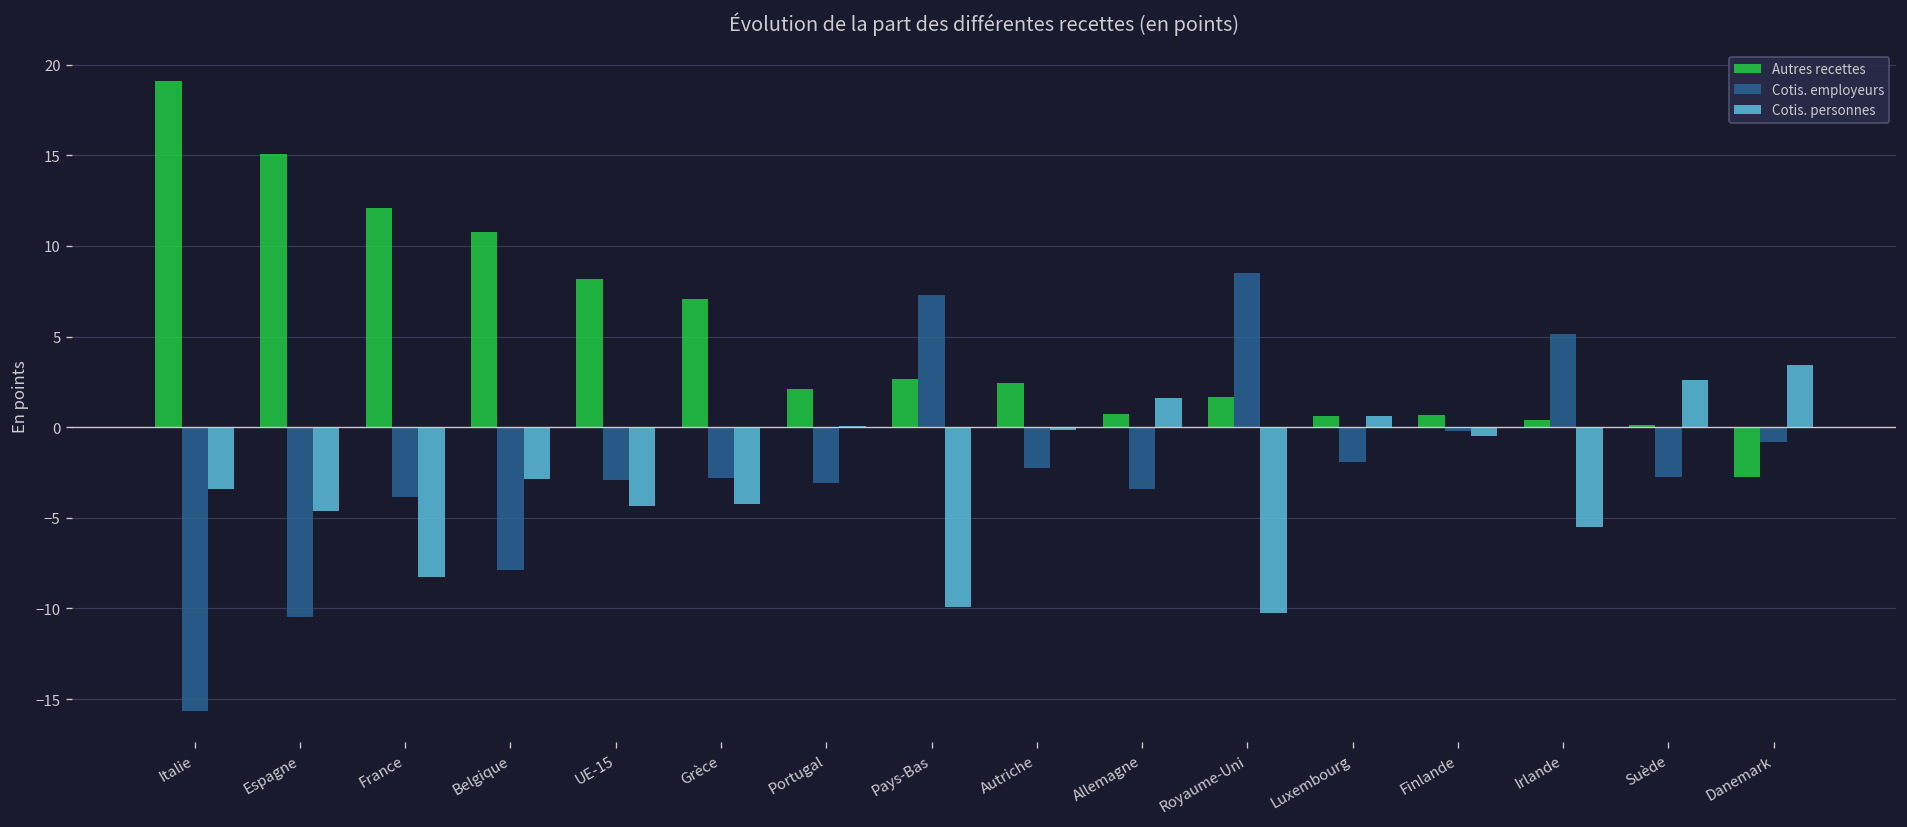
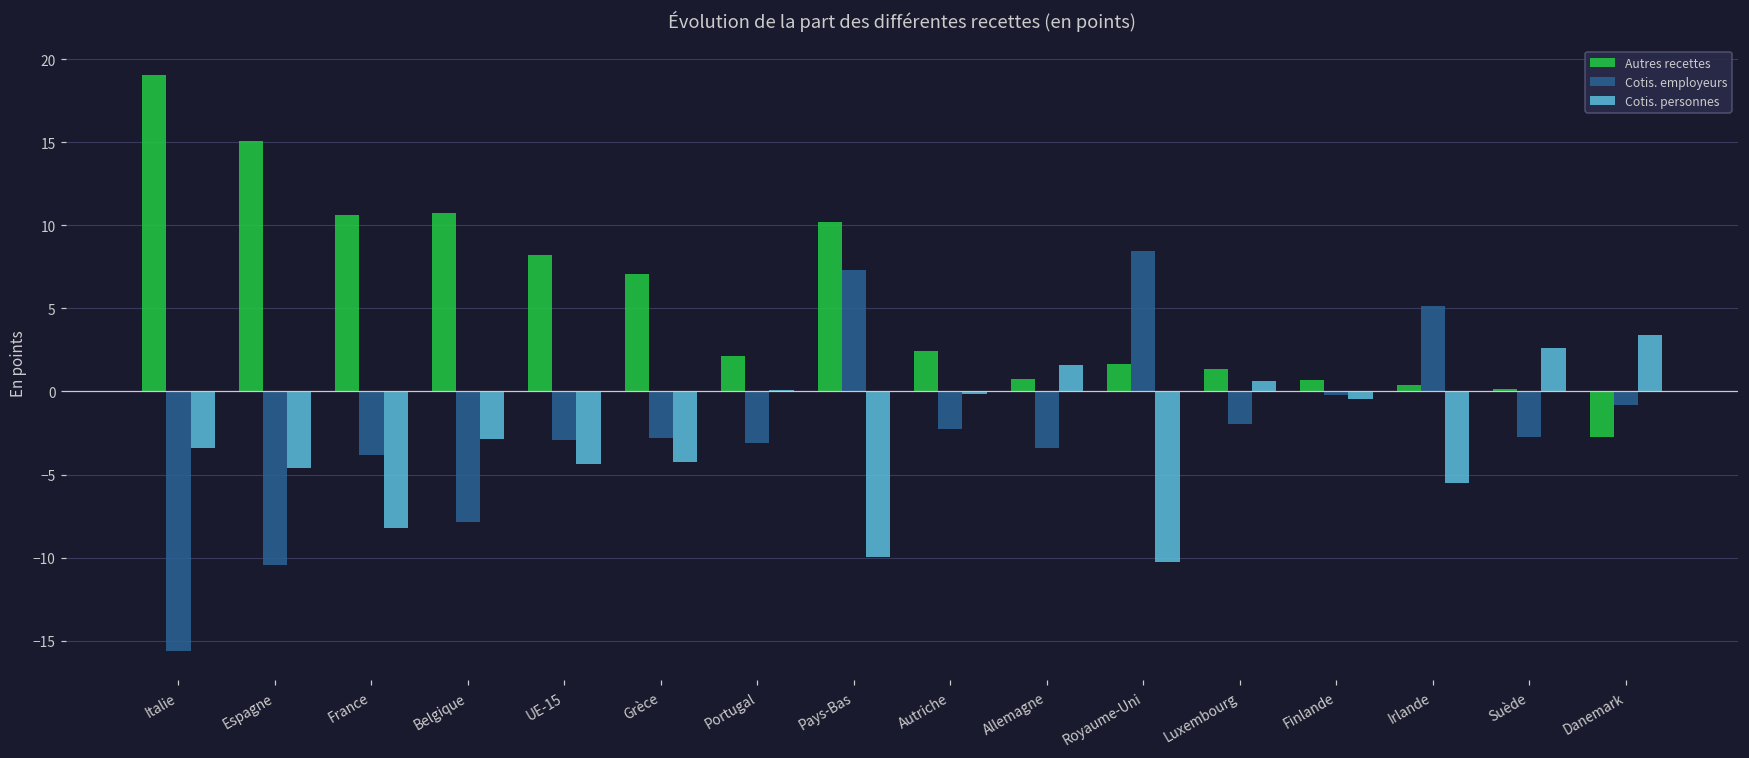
  {
    "Autres recettes": {
      "Italie": 19.1,
      "Espagne": 15.1,
-     "France": 12.1,
+     "France": 10.6,
      "Belgique": 10.8,
      "UE-15": 8.2,
      "Grèce": 7.1,
      "Portugal": 2.1,
-     "Pays-Bas": 2.6,
+     "Pays-Bas": 10.2,
      "Autriche": 2.4,
      "Allemagne": 0.7,
      "Royaume-Uni": 1.7,
-     "Luxembourg": 0.6,
+     "Luxembourg": 1.3,
      "Finlande": 0.7,
      "Irlande": 0.4,
      "Danemark": -2.8
    }
  }
